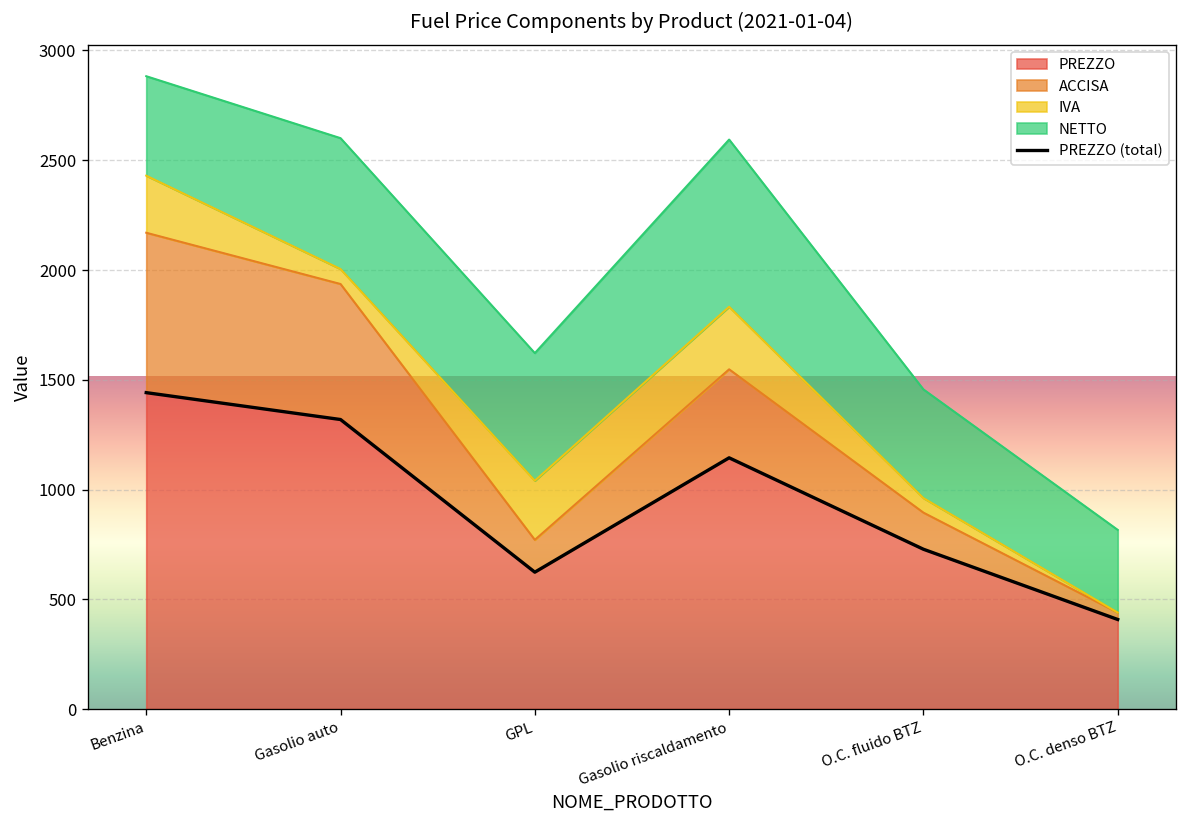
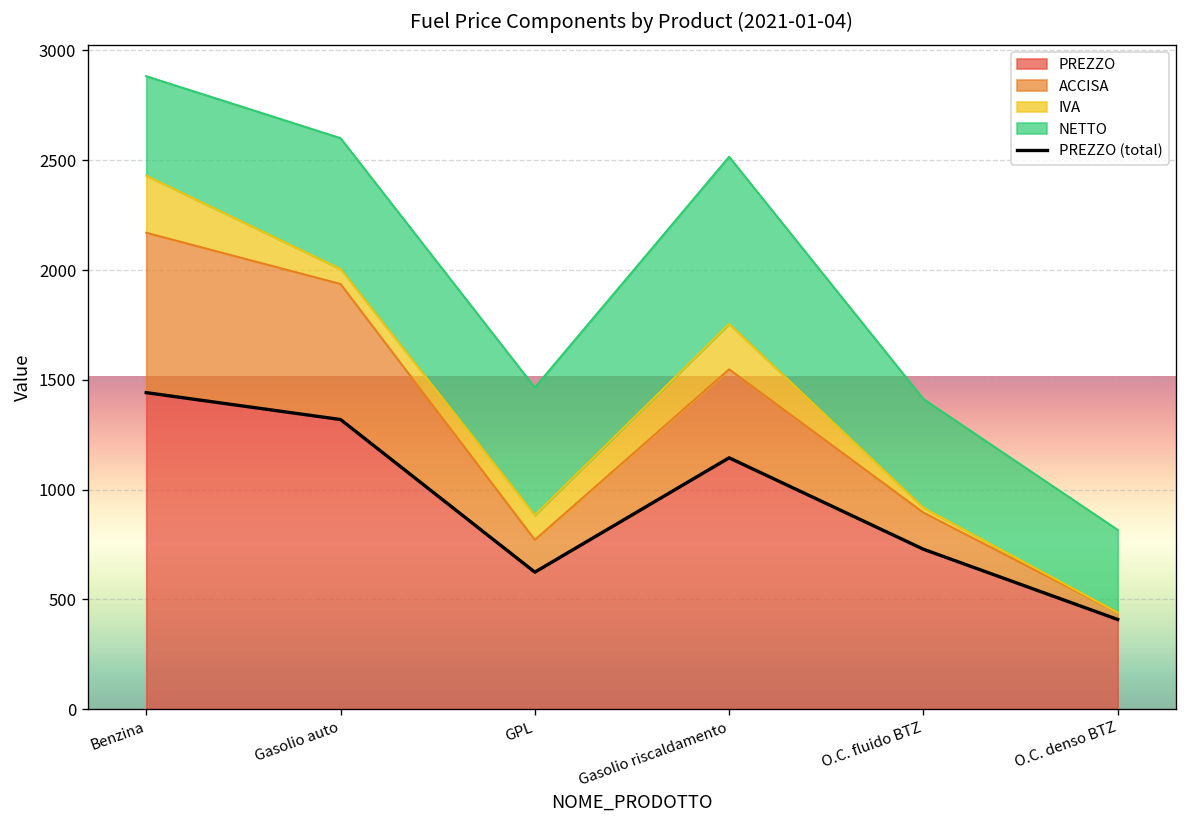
  {
    "IVA": {
      "Benzina": 260,
      "Gasolio auto": 70,
-     "GPL": 270,
-     "Gasolio riscaldamento": 280,
-     "O.C. fluido BTZ": 70
+     "GPL": 110,
+     "Gasolio riscaldamento": 210,
+     "O.C. fluido BTZ": 20
    },
    "NETTO": {
      "Benzina": 450,
      "Gasolio auto": 600,
      "GPL": 580,
      "Gasolio riscaldamento": 760,
      "O.C. fluido BTZ": 500,
      "O.C. denso BTZ": 380
    }
  }
